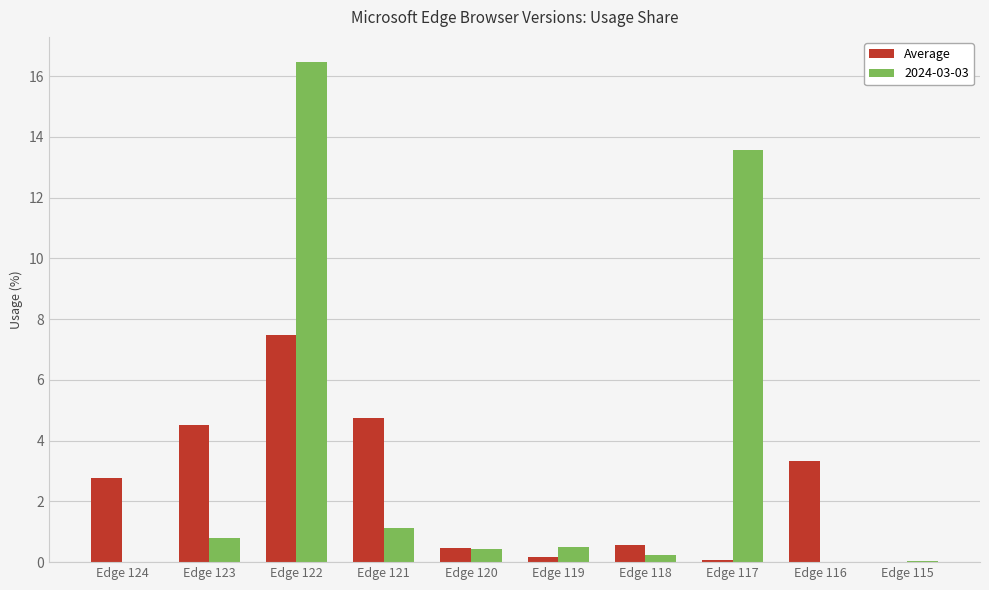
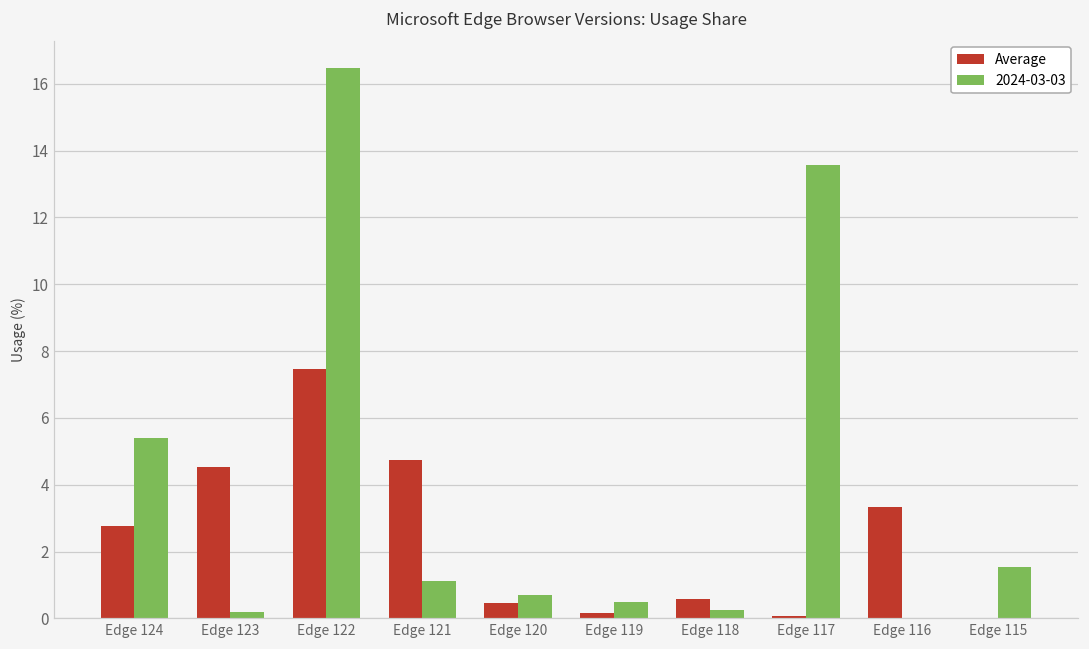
  {
    "Average": {
      "Edge 124": 2.8,
      "Edge 123": 4.5,
      "Edge 122": 7.5,
      "Edge 121": 4.7,
      "Edge 120": 0.5,
      "Edge 119": 0.2,
      "Edge 118": 0.6,
      "Edge 116": 3.3
    },
    "2024-03-03": {
-     "Edge 124": 0.0,
-     "Edge 123": 0.8,
+     "Edge 124": 5.4,
+     "Edge 123": 0.2,
      "Edge 122": 16.5,
      "Edge 121": 1.1,
-     "Edge 120": 0.4,
+     "Edge 120": 0.7,
      "Edge 119": 0.5,
      "Edge 118": 0.3,
      "Edge 117": 13.6,
      "Edge 116": 0.0,
-     "Edge 115": 0.1
+     "Edge 115": 1.5
    }
  }
